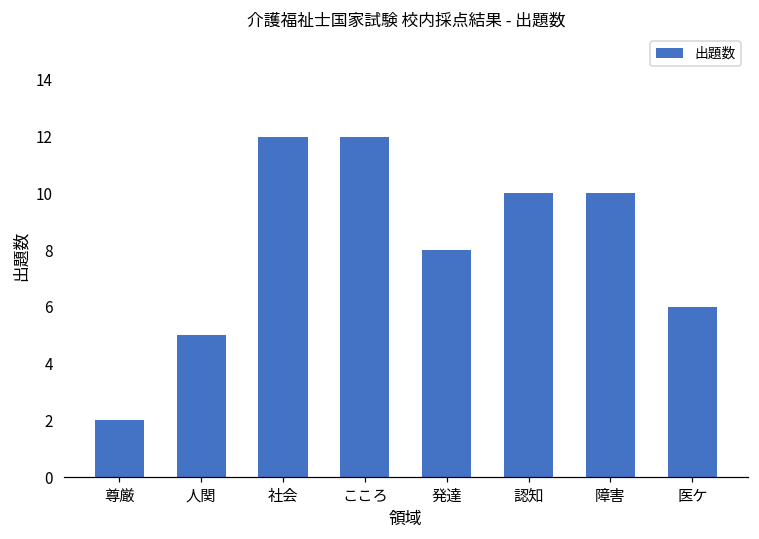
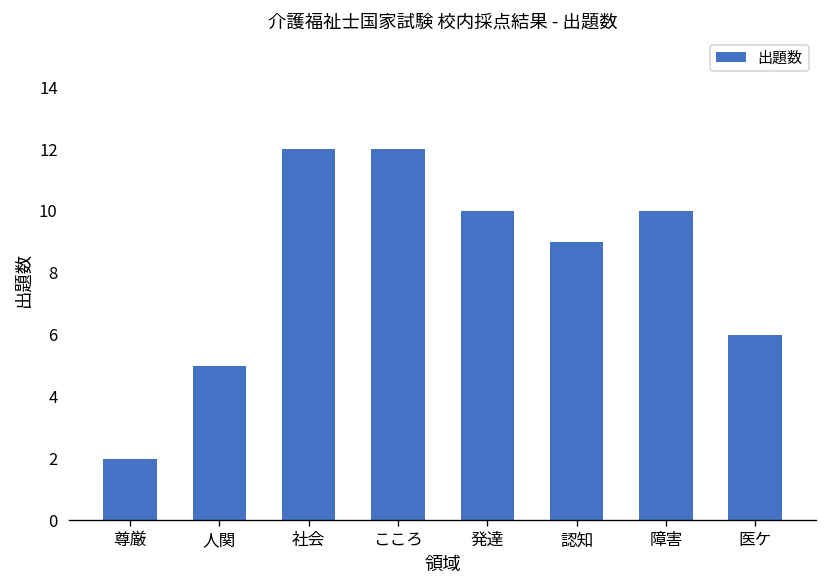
  {
    "尊厳": 2,
    "人関": 5,
    "社会": 12,
    "こころ": 12,
-   "発達": 8,
-   "認知": 10,
+   "発達": 10,
+   "認知": 9,
    "障害": 10,
    "医ケ": 6
  }
